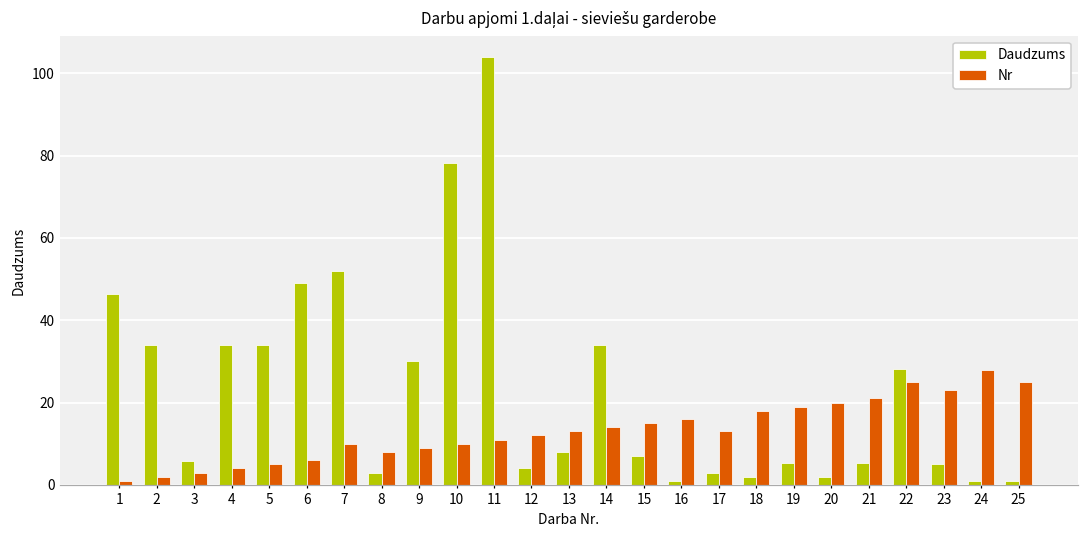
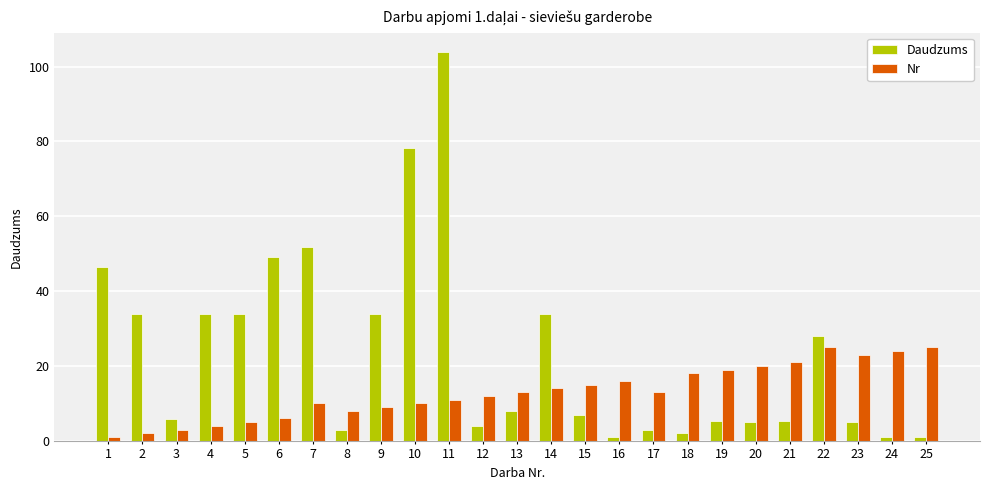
  {
    "Daudzums": {
      "1": 47,
      "2": 34,
      "3": 6,
      "4": 34,
      "5": 34,
      "6": 49,
      "7": 52,
      "8": 3,
-     "9": 30,
+     "9": 34,
      "10": 78,
      "11": 104,
      "12": 4,
      "13": 8,
      "14": 34,
      "15": 7,
      "16": 1,
      "17": 3,
      "18": 2,
      "19": 5,
-     "20": 2,
+     "20": 5,
      "21": 5,
      "22": 28,
      "23": 5,
      "24": 1,
      "25": 1
    },
    "Nr": {
      "1": 1,
      "2": 2,
      "3": 3,
      "4": 4,
      "5": 5,
      "6": 6,
      "7": 10,
      "8": 8,
      "9": 9,
      "10": 10,
      "11": 11,
      "12": 12,
      "13": 13,
      "14": 14,
      "15": 15,
      "16": 16,
      "17": 13,
      "18": 18,
      "19": 19,
      "20": 20,
      "21": 21,
      "22": 25,
      "23": 23,
-     "24": 28,
+     "24": 24,
      "25": 25
    }
  }
